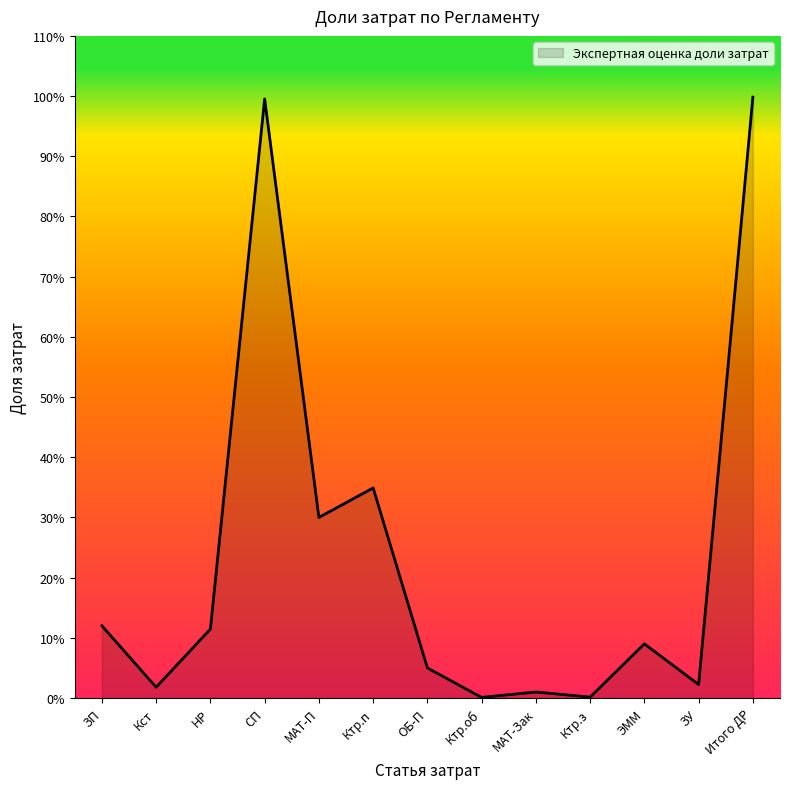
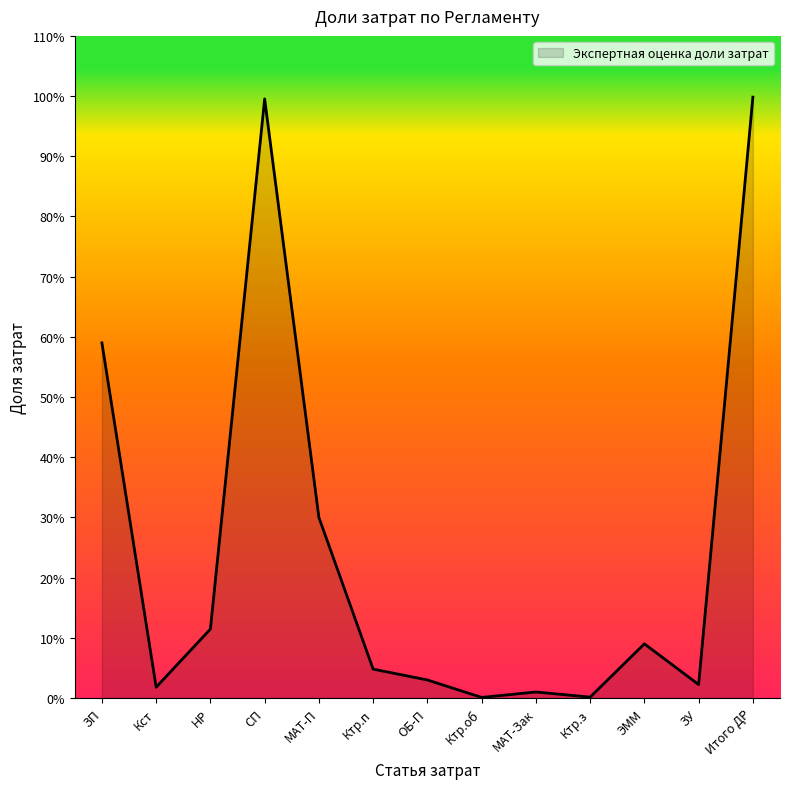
  {
-   "ЗП": "12%",
+   "ЗП": "59%",
    "Кст": "2%",
    "НР": "11%",
    "СП": "100%",
    "МАТ-П": "30%",
-   "Ктр.п": "35%",
-   "ОБ-П": "5%",
+   "Ктр.п": "5%",
+   "ОБ-П": "3%",
    "Ктр.об": "0%",
    "МАТ-Зак": "1%",
    "Ктр.з": "0%",
    "ЭММ": "9%",
    "ЗУ": "2%",
    "Итого ДР": "100%"
  }
